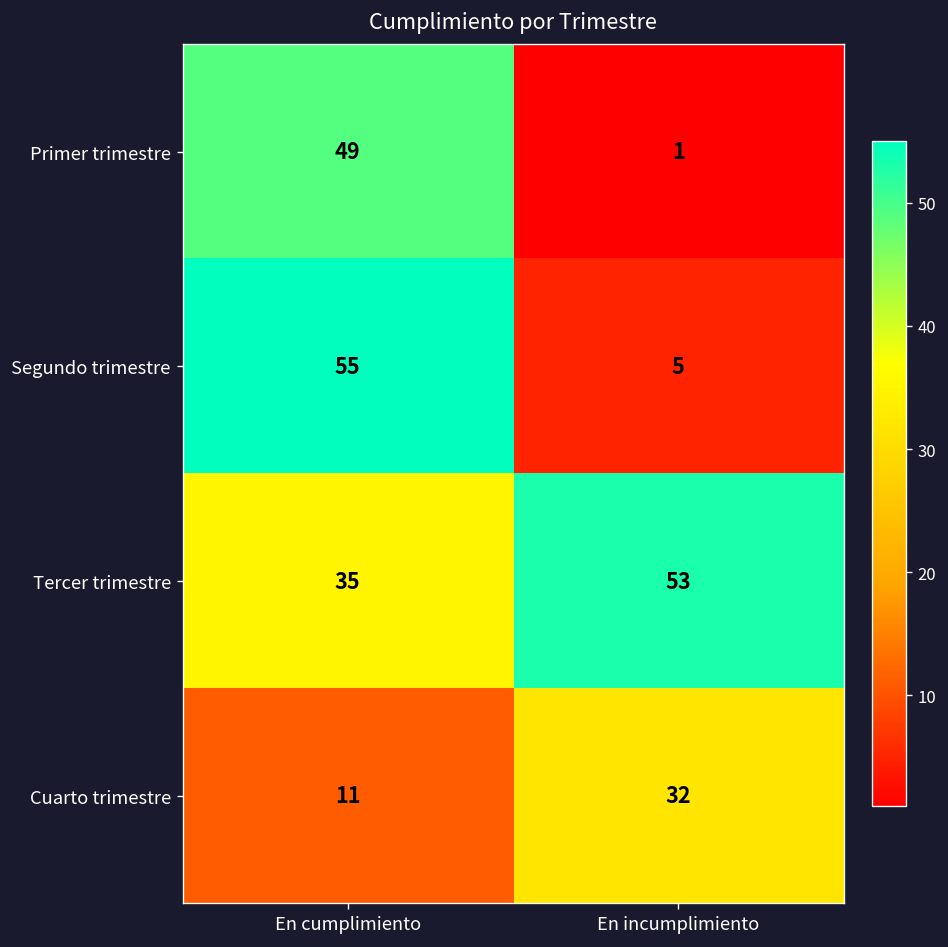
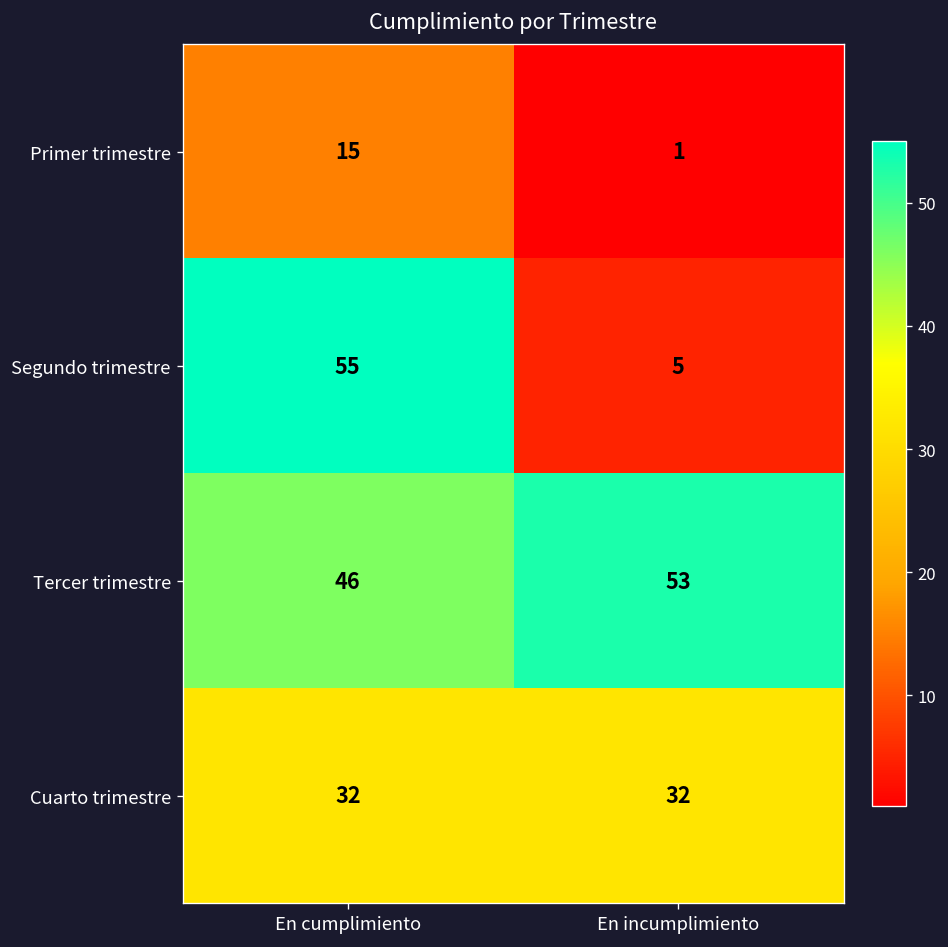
  {
    "Primer trimestre": {
-     "En cumplimiento": 49,
+     "En cumplimiento": 15,
      "En incumplimiento": 1
    },
    "Segundo trimestre": {
      "En cumplimiento": 55,
      "En incumplimiento": 5
    },
    "Tercer trimestre": {
-     "En cumplimiento": 35,
+     "En cumplimiento": 46,
      "En incumplimiento": 53
    },
    "Cuarto trimestre": {
-     "En cumplimiento": 11,
+     "En cumplimiento": 32,
      "En incumplimiento": 32
    }
  }
